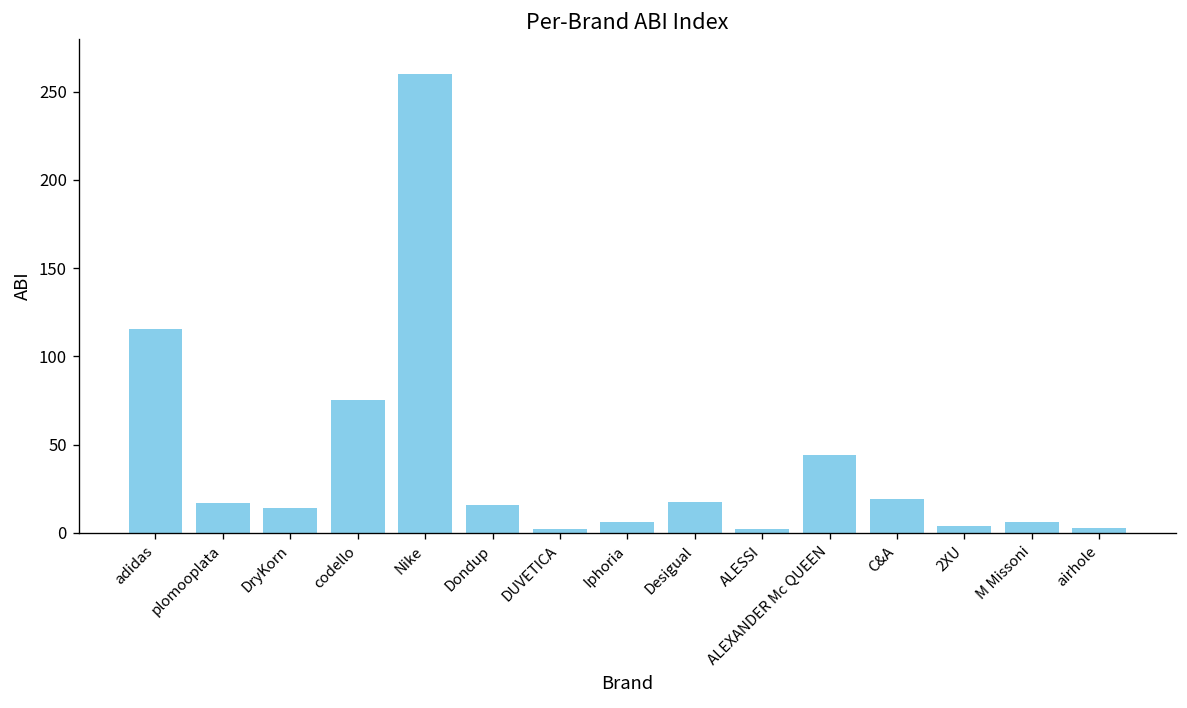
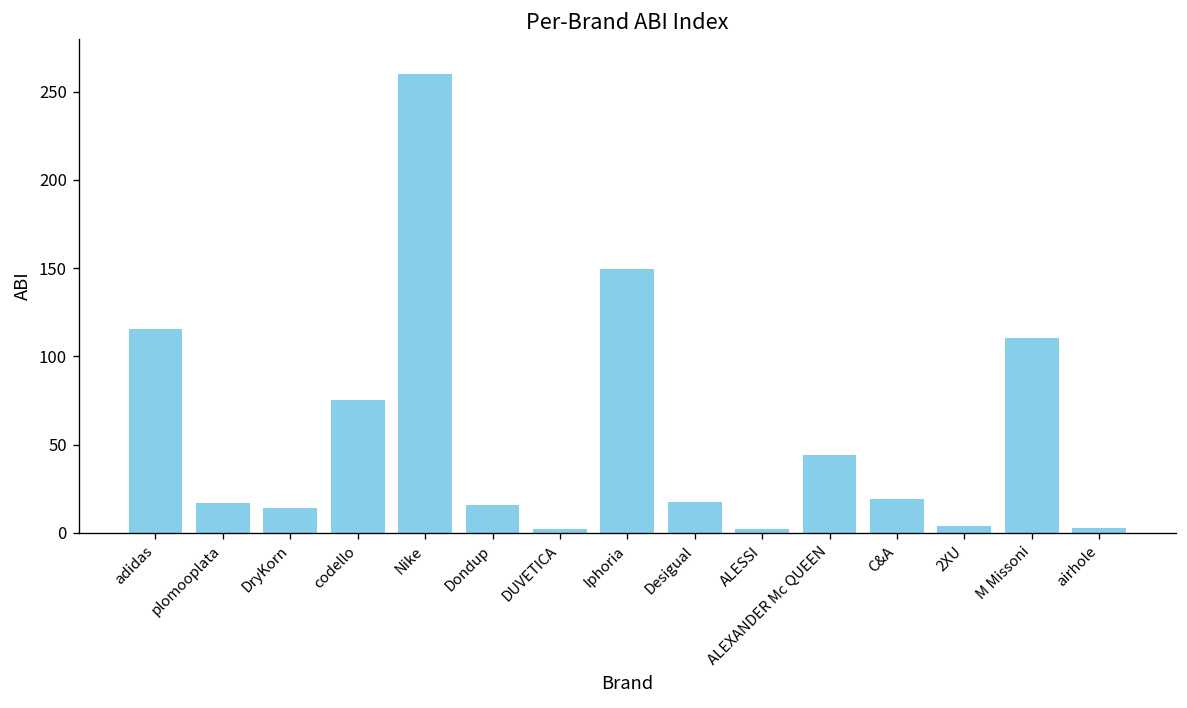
  {
    "adidas": 115,
    "plomooplata": 17,
    "DryKorn": 14,
    "codello": 75,
    "Nike": 260,
    "Dondup": 16,
    "DUVETICA": 2,
-   "Iphoria": 6,
+   "Iphoria": 150,
    "Desigual": 17,
    "ALESSI": 2,
    "ALEXANDER Mc QUEEN": 44,
    "C&A": 19,
    "2XU": 4,
-   "M Missoni": 6,
+   "M Missoni": 110,
    "airhole": 3
  }
